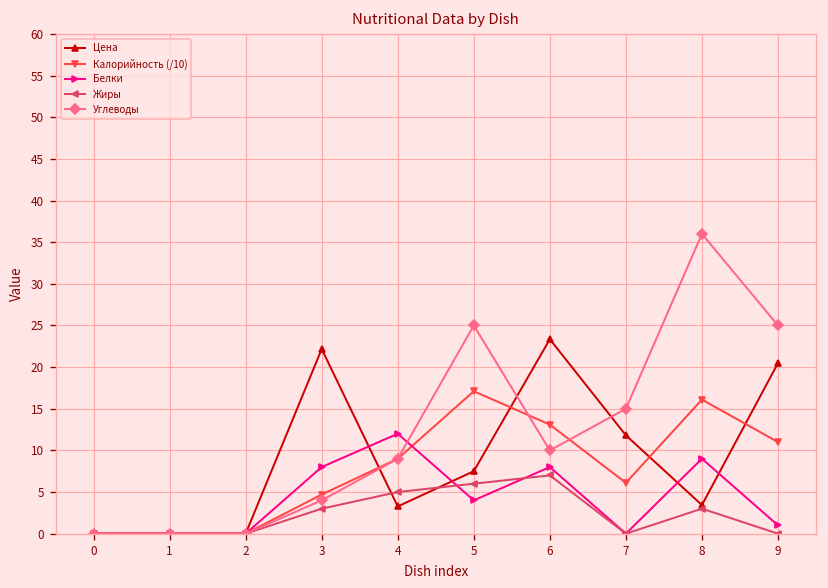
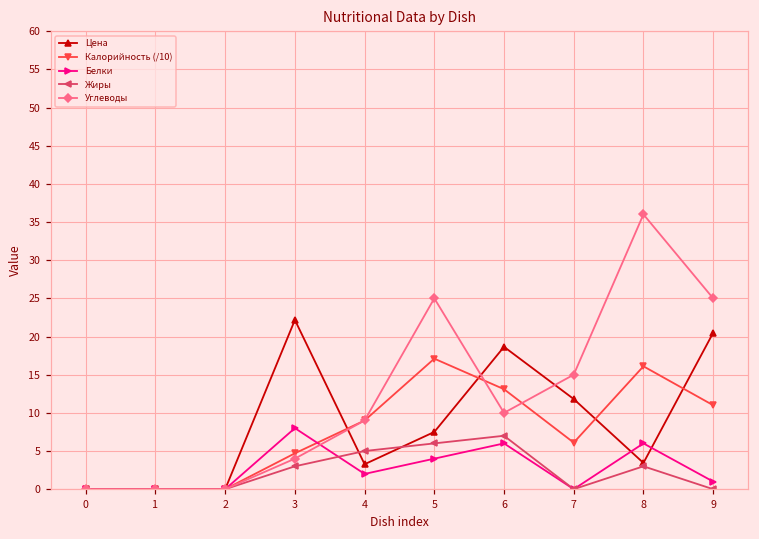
  {
    "Цена": {
      "3": 22,
      "4": 3,
      "5": 8,
-     "6": 23,
+     "6": 19,
      "7": 12,
      "8": 3,
      "9": 20
    },
    "Белки": {
      "3": 8,
-     "4": 12,
+     "4": 2,
      "5": 4,
-     "6": 8,
-     "8": 9,
+     "6": 6,
+     "8": 6,
      "9": 1
    }
  }
